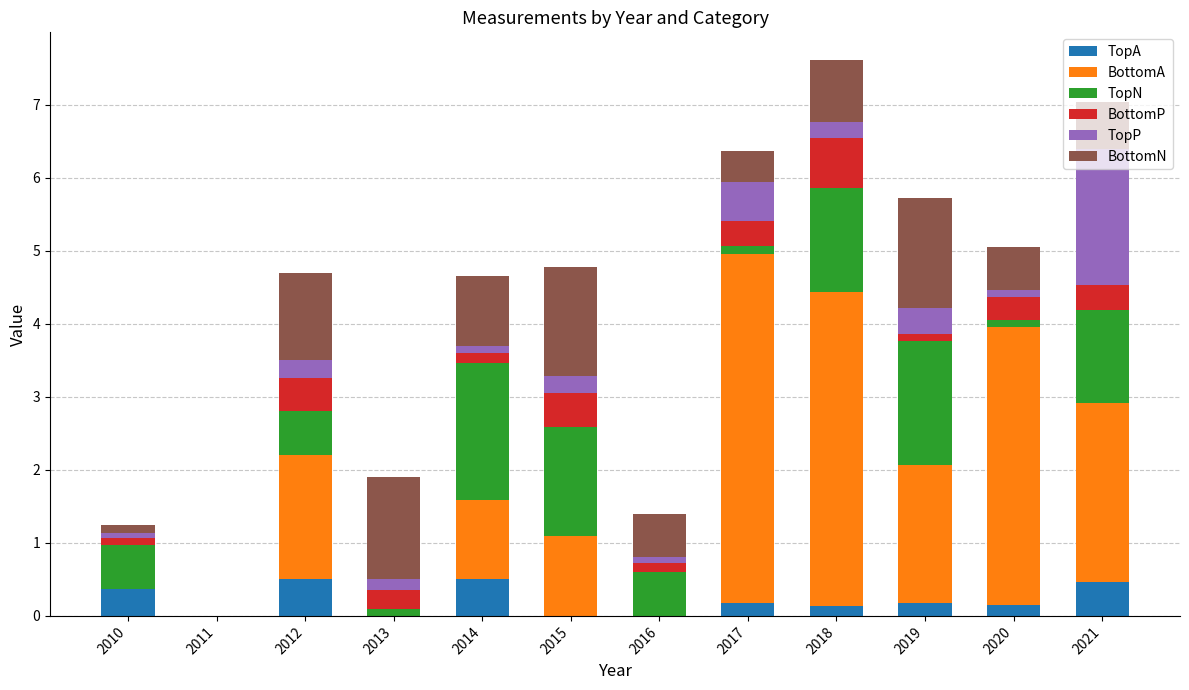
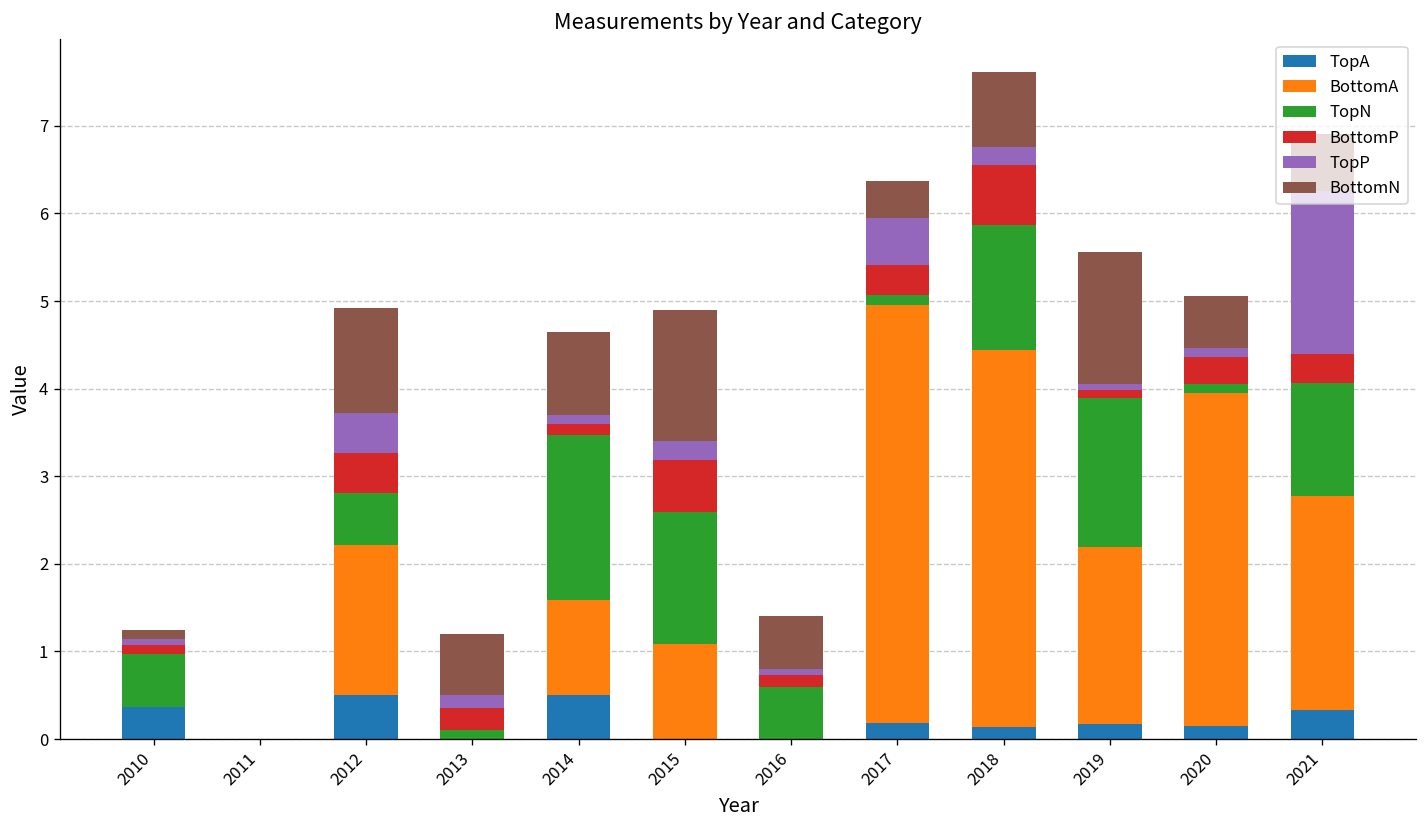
  {
    "TopA": {
      "2010": 0.4,
      "2011": 0.0,
      "2012": 0.5,
      "2013": 0.0,
      "2014": 0.5,
      "2015": 0.0,
      "2016": 0.0,
      "2017": 0.2,
      "2018": 0.1,
      "2019": 0.2,
      "2020": 0.2,
-     "2021": 0.5
+     "2021": 0.3
    },
    "BottomA": {
      "2010": 0.0,
      "2011": 0.0,
      "2012": 1.7,
      "2013": 0.0,
      "2014": 1.1,
      "2015": 1.1,
      "2016": 0.0,
      "2017": 4.8,
      "2018": 4.3,
-     "2019": 1.9,
+     "2019": 2.0,
      "2020": 3.8,
      "2021": 2.4
    },
    "TopN": {
      "2010": 0.6,
      "2011": 0.0,
      "2012": 0.6,
      "2013": 0.1,
      "2014": 1.9,
      "2015": 1.5,
      "2016": 0.6,
      "2017": 0.1,
      "2018": 1.4,
      "2019": 1.7,
      "2020": 0.1,
      "2021": 1.3
    },
    "BottomP": {
      "2010": 0.1,
      "2011": 0.0,
      "2012": 0.4,
      "2013": 0.3,
      "2014": 0.1,
-     "2015": 0.5,
+     "2015": 0.6,
      "2016": 0.1,
      "2017": 0.3,
      "2018": 0.7,
      "2019": 0.1,
      "2020": 0.3,
      "2021": 0.3
    },
    "TopP": {
      "2010": 0.1,
      "2011": 0.0,
-     "2012": 0.2,
+     "2012": 0.5,
      "2013": 0.1,
      "2014": 0.1,
      "2015": 0.2,
      "2016": 0.1,
      "2017": 0.5,
      "2018": 0.2,
-     "2019": 0.4,
+     "2019": 0.1,
      "2020": 0.1
    },
    "BottomN": {
      "2010": 0.1,
      "2011": 0.0,
      "2012": 1.2,
-     "2013": 1.4,
+     "2013": 0.7,
      "2014": 0.9,
      "2015": 1.5,
      "2016": 0.6,
      "2017": 0.4,
      "2018": 0.9,
      "2019": 1.5,
      "2020": 0.6
    }
  }
